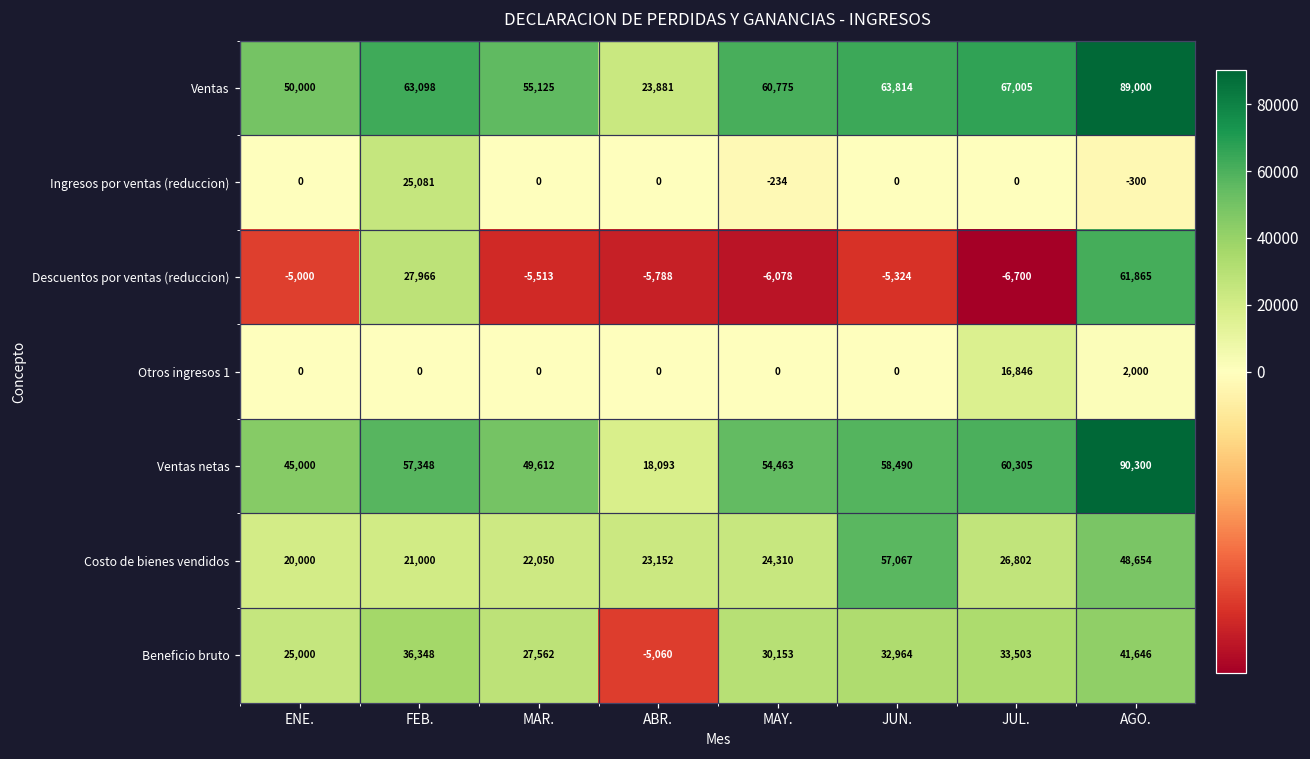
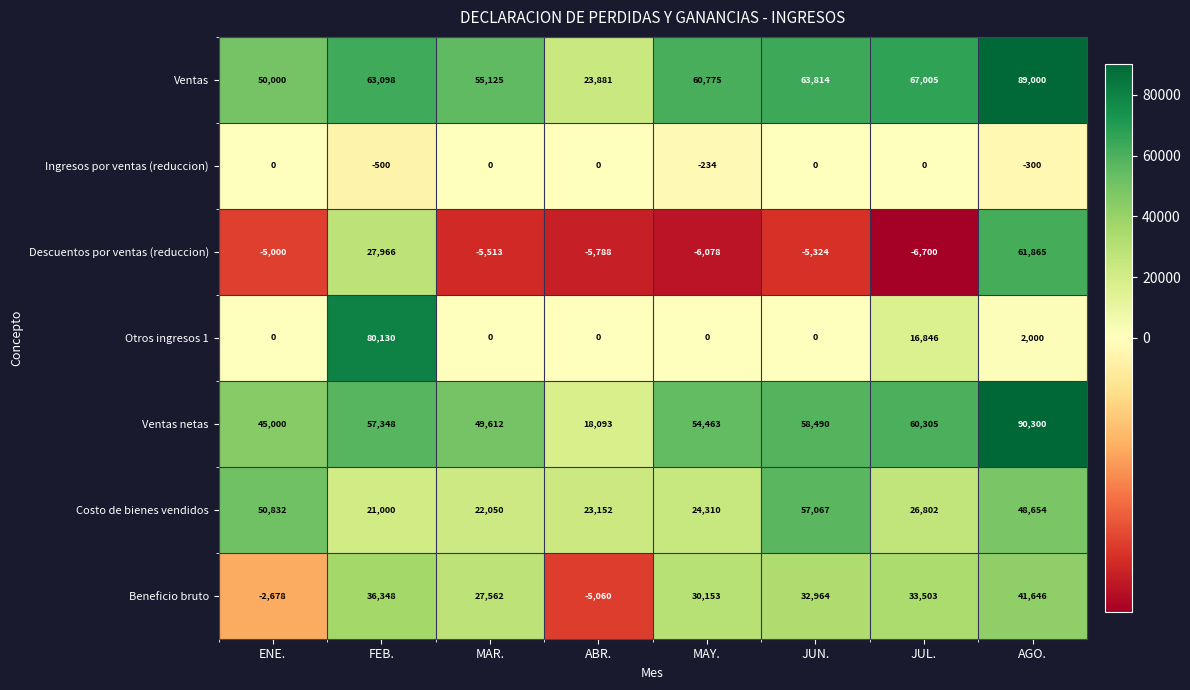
  {
    "Ventas": {
      "ENE.": "50,000",
      "FEB.": "63,098",
      "MAR.": "55,125",
      "ABR.": "23,881",
      "MAY.": "60,775",
      "JUN.": "63,814",
      "JUL.": "67,005",
      "AGO.": "89,000"
    },
    "Ingresos por ventas (reduccion)": {
      "ENE.": "0",
-     "FEB.": "25,081",
+     "FEB.": "-500",
      "MAR.": "0",
      "ABR.": "0",
      "MAY.": "-234",
      "JUN.": "0",
      "JUL.": "0",
      "AGO.": "-300"
    },
    "Descuentos por ventas (reduccion)": {
      "ENE.": "-5,000",
      "FEB.": "27,966",
      "MAR.": "-5,513",
      "ABR.": "-5,788",
      "MAY.": "-6,078",
      "JUN.": "-5,324",
      "JUL.": "-6,700",
      "AGO.": "61,865"
    },
    "Otros ingresos 1": {
      "ENE.": "0",
-     "FEB.": "0",
+     "FEB.": "80,130",
      "MAR.": "0",
      "ABR.": "0",
      "MAY.": "0",
      "JUN.": "0",
      "JUL.": "16,846",
      "AGO.": "2,000"
    },
    "Ventas netas": {
      "ENE.": "45,000",
      "FEB.": "57,348",
      "MAR.": "49,612",
      "ABR.": "18,093",
      "MAY.": "54,463",
      "JUN.": "58,490",
      "JUL.": "60,305",
      "AGO.": "90,300"
    },
    "Costo de bienes vendidos": {
-     "ENE.": "20,000",
+     "ENE.": "50,832",
      "FEB.": "21,000",
      "MAR.": "22,050",
      "ABR.": "23,152",
      "MAY.": "24,310",
      "JUN.": "57,067",
      "JUL.": "26,802",
      "AGO.": "48,654"
    },
    "Beneficio bruto": {
-     "ENE.": "25,000",
+     "ENE.": "-2,678",
      "FEB.": "36,348",
      "MAR.": "27,562",
      "ABR.": "-5,060",
      "MAY.": "30,153",
      "JUN.": "32,964",
      "JUL.": "33,503",
      "AGO.": "41,646"
    }
  }
